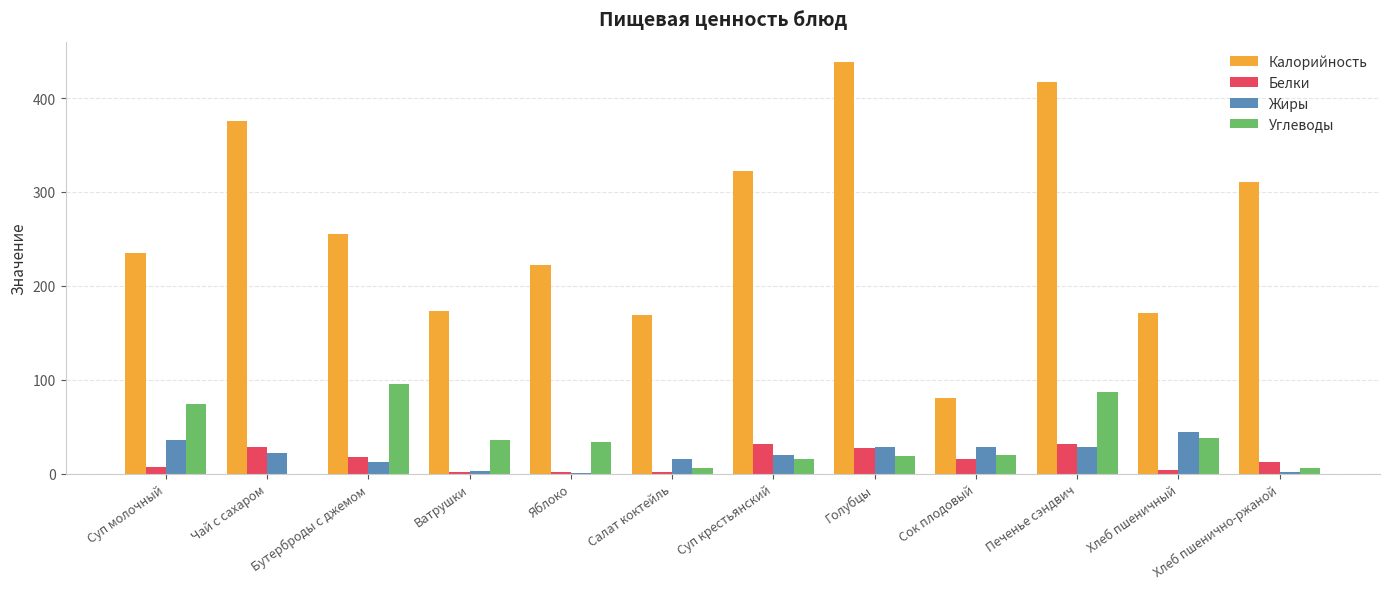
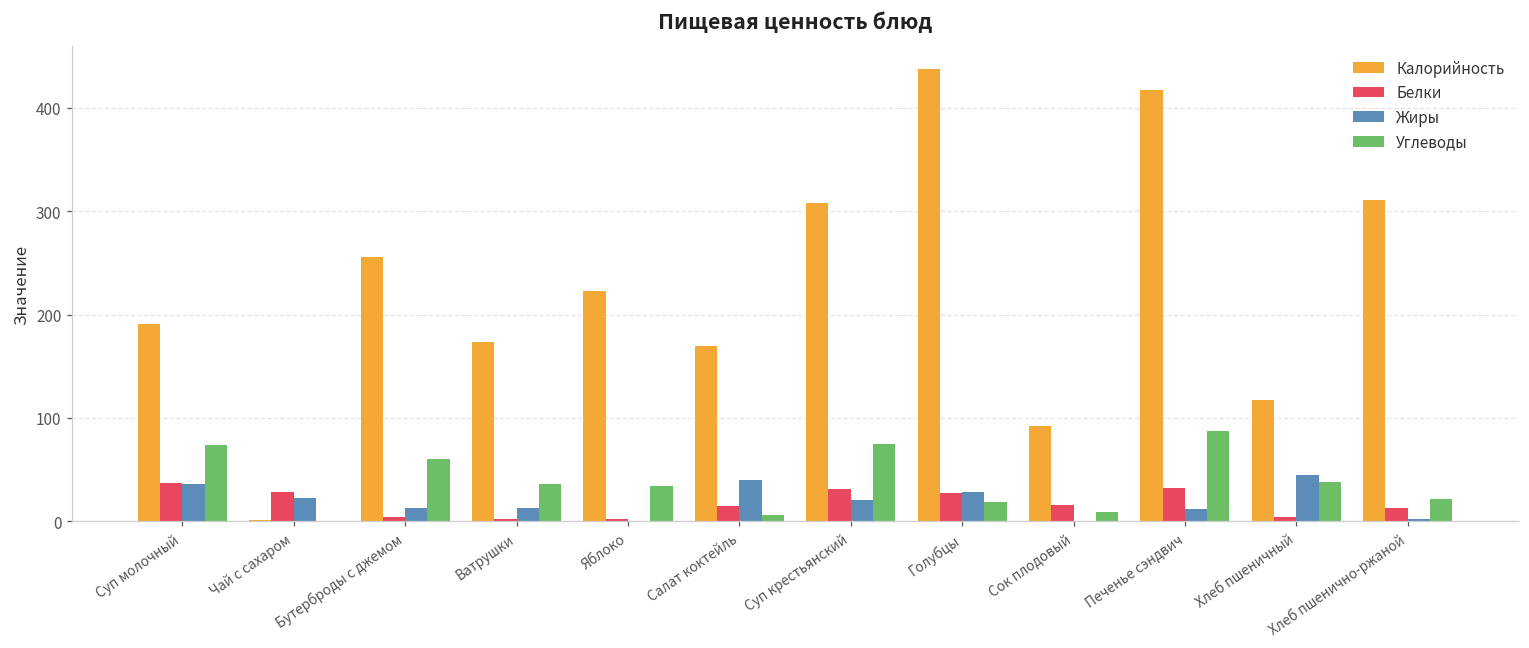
  {
    "Калорийность": {
-     "Суп молочный": 240,
-     "Чай с сахаром": 380,
+     "Суп молочный": 190,
+     "Чай с сахаром": 0,
      "Бутерброды с джемом": 260,
      "Ватрушки": 170,
      "Яблоко": 220,
      "Салат коктейль": 170,
-     "Суп крестьянский": 320,
+     "Суп крестьянский": 310,
      "Голубцы": 440,
-     "Сок плодовый": 80,
+     "Сок плодовый": 90,
      "Печенье сэндвич": 420,
-     "Хлеб пшеничный": 170,
+     "Хлеб пшеничный": 120,
      "Хлеб пшенично-ржаной": 310
    },
    "Белки": {
-     "Суп молочный": 10,
+     "Суп молочный": 40,
      "Чай с сахаром": 30,
-     "Бутерброды с джемом": 20,
-     "Салат коктейль": 0,
+     "Бутерброды с джемом": 0,
+     "Салат коктейль": 10,
      "Суп крестьянский": 30,
      "Голубцы": 30,
      "Сок плодовый": 20,
      "Печенье сэндвич": 30,
      "Хлеб пшеничный": 0,
      "Хлеб пшенично-ржаной": 10
    },
    "Жиры": {
      "Суп молочный": 40,
      "Чай с сахаром": 20,
      "Бутерброды с джемом": 10,
-     "Ватрушки": 0,
-     "Салат коктейль": 20,
+     "Ватрушки": 10,
+     "Салат коктейль": 40,
      "Суп крестьянский": 20,
      "Голубцы": 30,
-     "Сок плодовый": 30,
-     "Печенье сэндвич": 30,
+     "Сок плодовый": 0,
+     "Печенье сэндвич": 10,
      "Хлеб пшеничный": 40
    },
    "Углеводы": {
      "Суп молочный": 70,
-     "Бутерброды с джемом": 100,
+     "Бутерброды с джемом": 60,
      "Ватрушки": 40,
      "Яблоко": 30,
      "Салат коктейль": 10,
-     "Суп крестьянский": 20,
+     "Суп крестьянский": 70,
      "Голубцы": 20,
-     "Сок плодовый": 20,
+     "Сок плодовый": 10,
      "Печенье сэндвич": 90,
      "Хлеб пшеничный": 40,
-     "Хлеб пшенично-ржаной": 10
+     "Хлеб пшенично-ржаной": 20
    }
  }
